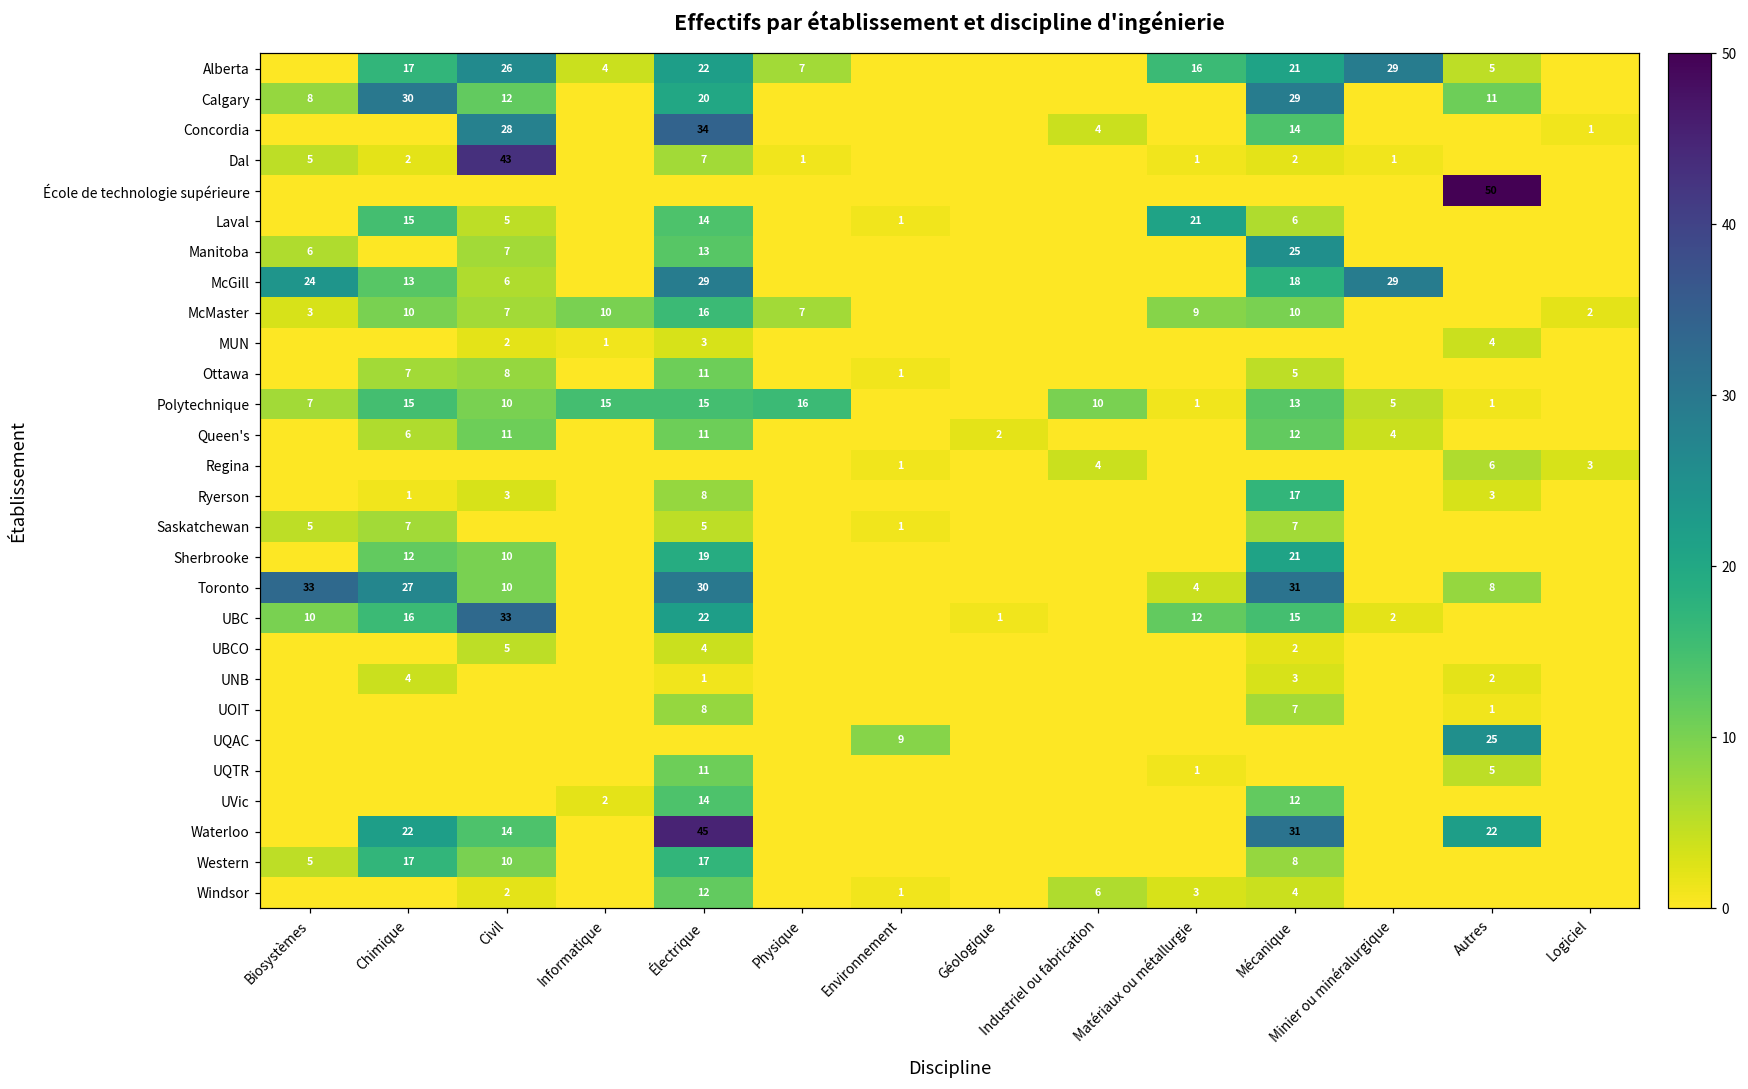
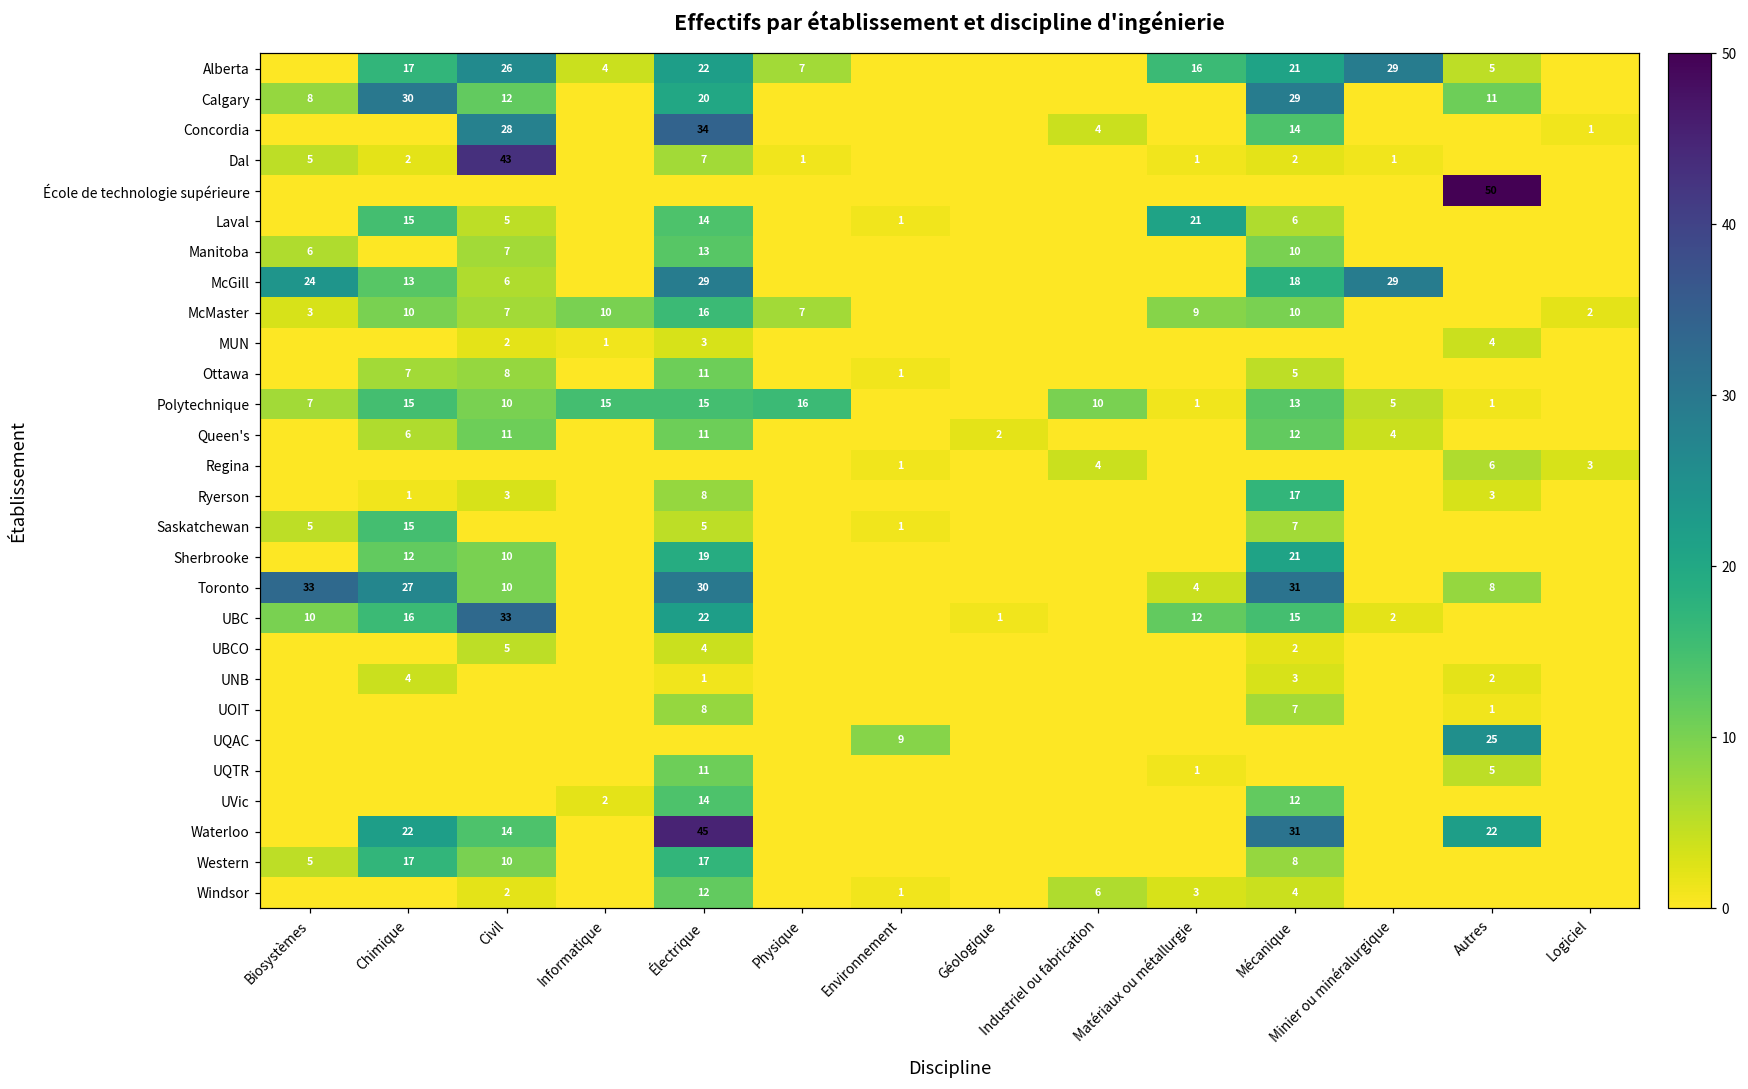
  {
    "Alberta": {
      "Chimique": 17,
      "Civil": 26,
      "Informatique": 4,
      "Électrique": 22,
      "Physique": 7,
      "Matériaux ou métallurgie": 16,
      "Mécanique": 21,
      "Minier ou minéralurgique": 29,
      "Autres": 5
    },
    "Calgary": {
      "Biosystèmes": 8,
      "Chimique": 30,
      "Civil": 12,
      "Électrique": 20,
      "Mécanique": 29,
      "Autres": 11
    },
    "Concordia": {
      "Civil": 28,
      "Électrique": 34,
      "Industriel ou fabrication": 4,
      "Mécanique": 14,
      "Logiciel": 1
    },
    "Dal": {
      "Biosystèmes": 5,
      "Chimique": 2,
      "Civil": 43,
      "Électrique": 7,
      "Physique": 1,
      "Matériaux ou métallurgie": 1,
      "Mécanique": 2,
      "Minier ou minéralurgique": 1
    },
    "École de technologie supérieure": {
      "Autres": 50
    },
    "Laval": {
      "Chimique": 15,
      "Civil": 5,
      "Électrique": 14,
      "Environnement": 1,
      "Matériaux ou métallurgie": 21,
      "Mécanique": 6
    },
    "Manitoba": {
      "Biosystèmes": 6,
      "Civil": 7,
      "Électrique": 13,
-     "Mécanique": 25
+     "Mécanique": 10
    },
    "McGill": {
      "Biosystèmes": 24,
      "Chimique": 13,
      "Civil": 6,
      "Électrique": 29,
      "Mécanique": 18,
      "Minier ou minéralurgique": 29
    },
    "McMaster": {
      "Biosystèmes": 3,
      "Chimique": 10,
      "Civil": 7,
      "Informatique": 10,
      "Électrique": 16,
      "Physique": 7,
      "Matériaux ou métallurgie": 9,
      "Mécanique": 10,
      "Logiciel": 2
    },
    "MUN": {
      "Civil": 2,
      "Informatique": 1,
      "Électrique": 3,
      "Autres": 4
    },
    "Ottawa": {
      "Chimique": 7,
      "Civil": 8,
      "Électrique": 11,
      "Environnement": 1,
      "Mécanique": 5
    },
    "Polytechnique": {
      "Biosystèmes": 7,
      "Chimique": 15,
      "Civil": 10,
      "Informatique": 15,
      "Électrique": 15,
      "Physique": 16,
      "Industriel ou fabrication": 10,
      "Matériaux ou métallurgie": 1,
      "Mécanique": 13,
      "Minier ou minéralurgique": 5,
      "Autres": 1
    },
    "Queen's": {
      "Chimique": 6,
      "Civil": 11,
      "Électrique": 11,
      "Géologique": 2,
      "Mécanique": 12,
      "Minier ou minéralurgique": 4
    },
    "Regina": {
      "Environnement": 1,
      "Industriel ou fabrication": 4,
      "Autres": 6,
      "Logiciel": 3
    },
    "Ryerson": {
      "Chimique": 1,
      "Civil": 3,
      "Électrique": 8,
      "Mécanique": 17,
      "Autres": 3
    },
    "Saskatchewan": {
      "Biosystèmes": 5,
-     "Chimique": 7,
+     "Chimique": 15,
      "Électrique": 5,
      "Environnement": 1,
      "Mécanique": 7
    },
    "Sherbrooke": {
      "Chimique": 12,
      "Civil": 10,
      "Électrique": 19,
      "Mécanique": 21
    },
    "Toronto": {
      "Biosystèmes": 33,
      "Chimique": 27,
      "Civil": 10,
      "Électrique": 30,
      "Matériaux ou métallurgie": 4,
      "Mécanique": 31,
      "Autres": 8
    },
    "UBC": {
      "Biosystèmes": 10,
      "Chimique": 16,
      "Civil": 33,
      "Électrique": 22,
      "Géologique": 1,
      "Matériaux ou métallurgie": 12,
      "Mécanique": 15,
      "Minier ou minéralurgique": 2
    },
    "UBCO": {
      "Civil": 5,
      "Électrique": 4,
      "Mécanique": 2
    },
    "UNB": {
      "Chimique": 4,
      "Électrique": 1,
      "Mécanique": 3,
      "Autres": 2
    },
    "UOIT": {
      "Électrique": 8,
      "Mécanique": 7,
      "Autres": 1
    },
    "UQAC": {
      "Environnement": 9,
      "Autres": 25
    },
    "UQTR": {
      "Électrique": 11,
      "Matériaux ou métallurgie": 1,
      "Autres": 5
    },
    "UVic": {
      "Informatique": 2,
      "Électrique": 14,
      "Mécanique": 12
    },
    "Waterloo": {
      "Chimique": 22,
      "Civil": 14,
      "Électrique": 45,
      "Mécanique": 31,
      "Autres": 22
    },
    "Western": {
      "Biosystèmes": 5,
      "Chimique": 17,
      "Civil": 10,
      "Électrique": 17,
      "Mécanique": 8
    },
    "Windsor": {
      "Civil": 2,
      "Électrique": 12,
      "Environnement": 1,
      "Industriel ou fabrication": 6,
      "Matériaux ou métallurgie": 3,
      "Mécanique": 4
    }
  }
